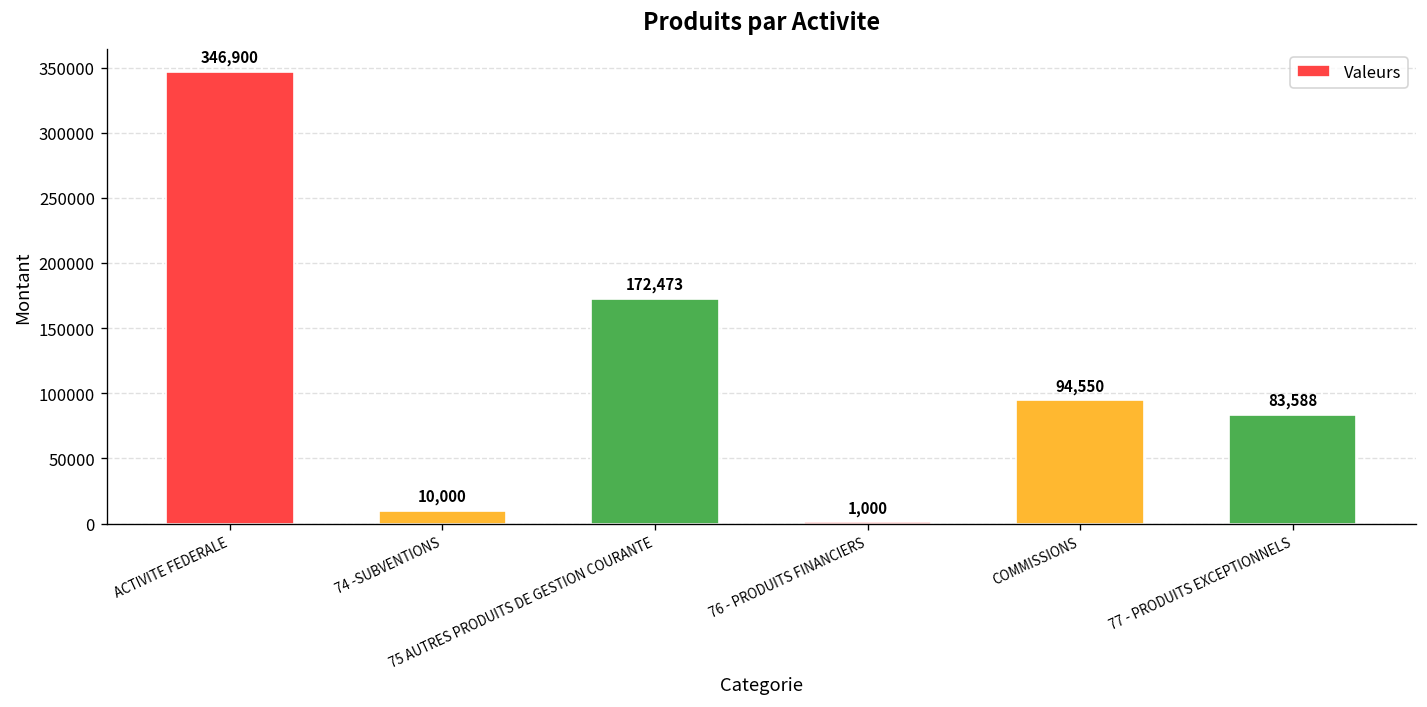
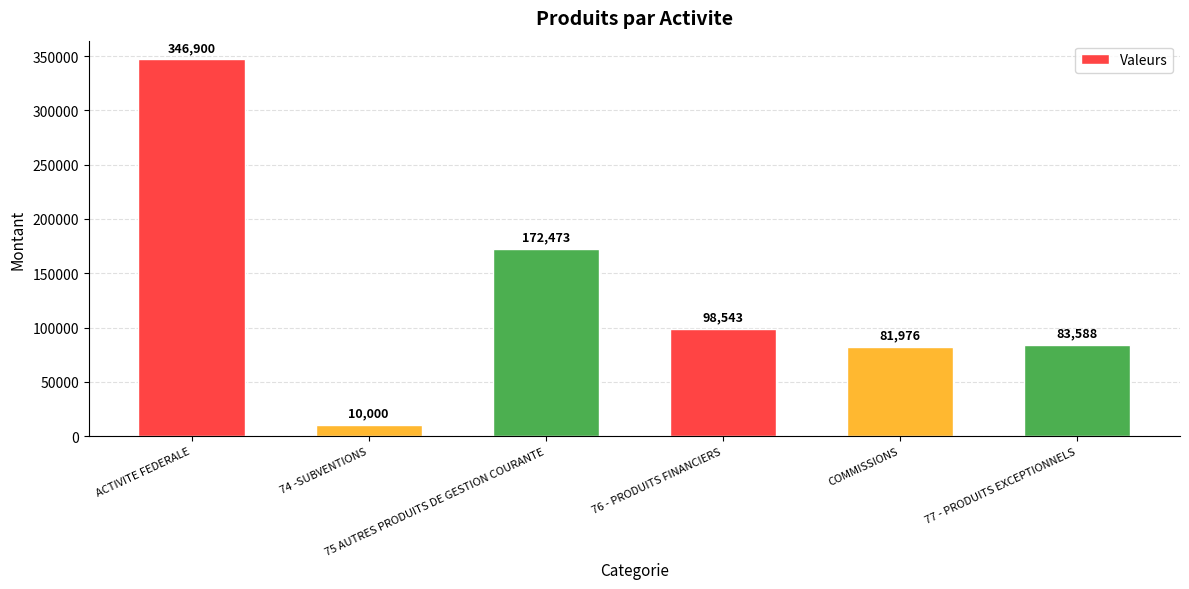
  {
    "ACTIVITE FEDERALE": "346,900",
    "74 -SUBVENTIONS": "10,000",
    "75 AUTRES PRODUITS DE GESTION COURANTE": "172,473",
-   "76 - PRODUITS FINANCIERS": "1,000",
-   "COMMISSIONS": "94,550",
+   "76 - PRODUITS FINANCIERS": "98,543",
+   "COMMISSIONS": "81,976",
    "77 - PRODUITS EXCEPTIONNELS": "83,588"
  }
